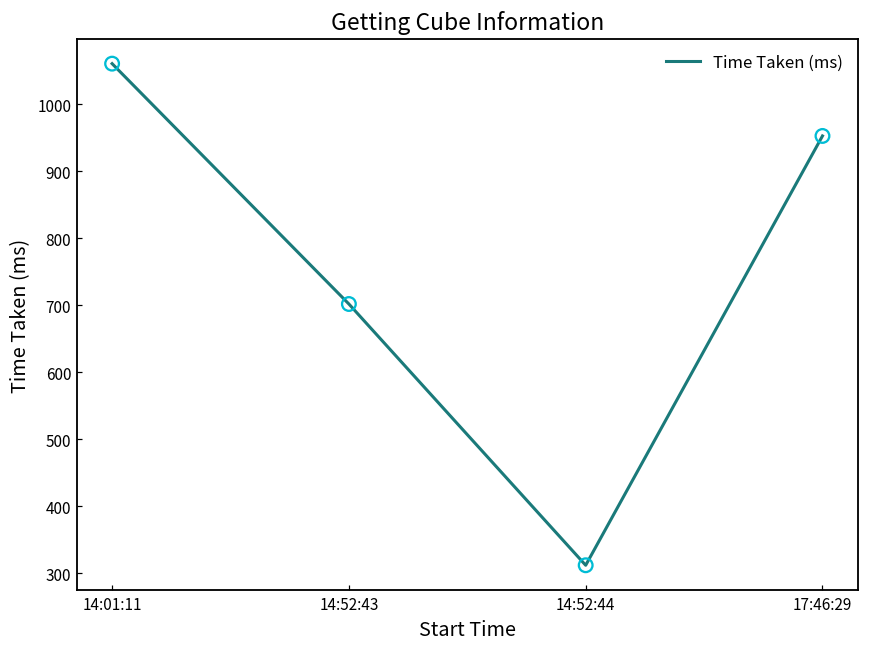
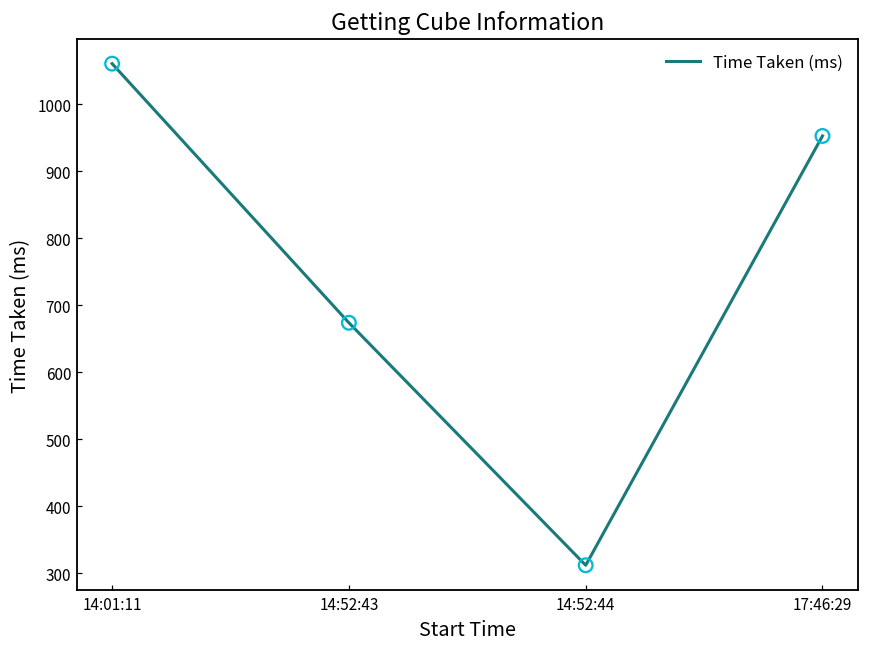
  {
    "14:01:11": 1060,
-   "14:52:43": 700,
+   "14:52:43": 670,
    "14:52:44": 310,
    "17:46:29": 950
  }
